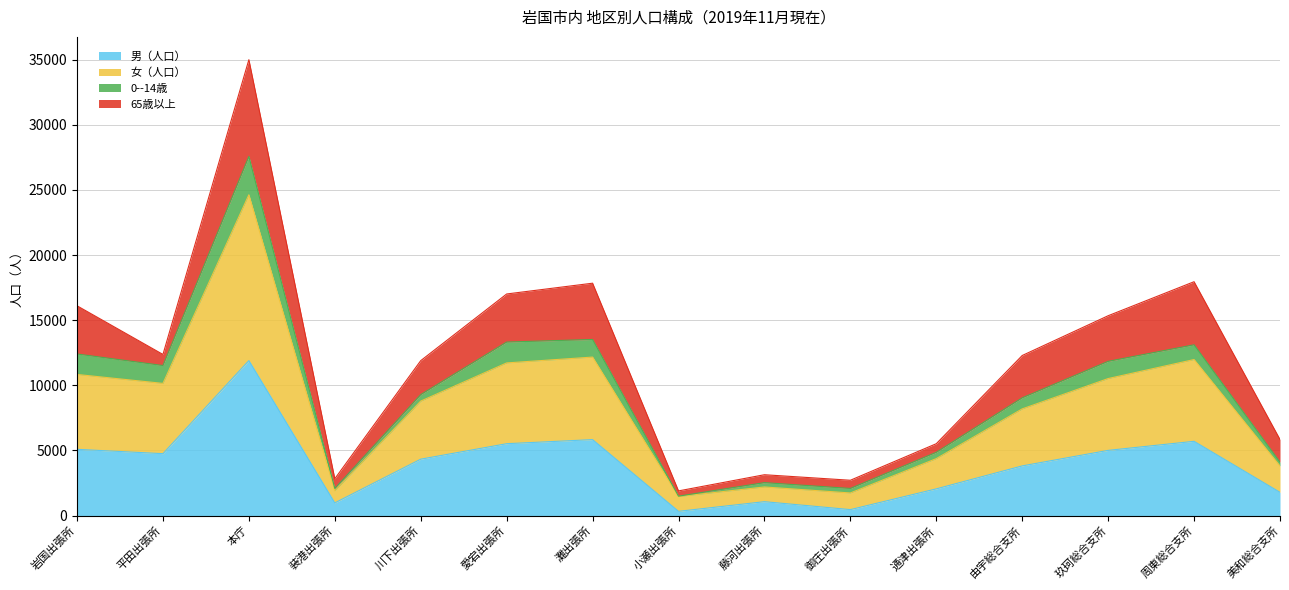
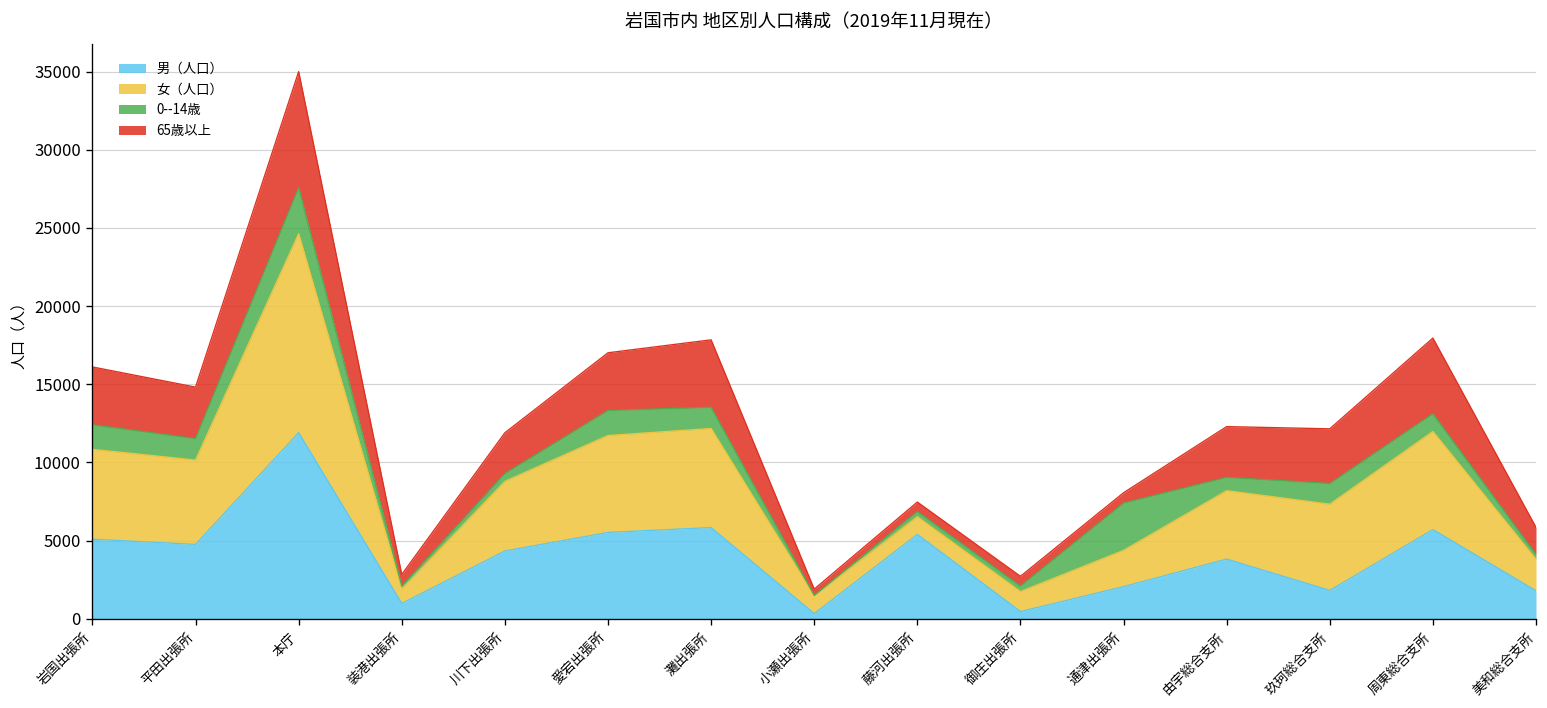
  {
    "男（人口）": {
      "岩国出張所": 5100,
      "平田出張所": 4800,
      "本庁": 11900,
      "装港出張所": 1000,
      "川下出張所": 4300,
      "愛宕出張所": 5500,
      "灘出張所": 5800,
      "小瀬出張所": 300,
-     "藤河出張所": 1100,
+     "藤河出張所": 5400,
      "御庄出張所": 500,
      "通津出張所": 2100,
      "由宇総合支所": 3800,
-     "玖珂総合支所": 5000,
+     "玖珂総合支所": 1800,
      "周東総合支所": 5700,
      "美和総合支所": 1800
    },
    "女（人口）": {
      "岩国出張所": 5700,
      "平田出張所": 5400,
      "本庁": 12700,
      "川下出張所": 4500,
      "愛宕出張所": 6200,
      "灘出張所": 6300,
      "藤河出張所": 1100,
      "御庄出張所": 1300,
      "通津出張所": 2300,
      "由宇総合支所": 4400,
      "玖珂総合支所": 5500,
      "周東総合支所": 6300,
      "美和総合支所": 2000
    },
    "0--14歳": {
      "岩国出張所": 1600,
      "平田出張所": 1400,
      "本庁": 2900,
      "川下出張所": 500,
      "愛宕出張所": 1600,
      "灘出張所": 1400,
      "藤河出張所": 300,
      "御庄出張所": 300,
-     "通津出張所": 500,
+     "通津出張所": 3000,
      "由宇総合支所": 800,
      "玖珂総合支所": 1300,
      "周東総合支所": 1100,
      "美和総合支所": 300
    },
    "65歳以上": {
      "岩国出張所": 3700,
-     "平田出張所": 900,
+     "平田出張所": 3300,
      "本庁": 7400,
      "装港出張所": 700,
      "川下出張所": 2600,
      "愛宕出張所": 3700,
      "灘出張所": 4300,
      "小瀬出張所": 400,
      "藤河出張所": 600,
      "御庄出張所": 600,
      "通津出張所": 700,
      "由宇総合支所": 3300,
      "玖珂総合支所": 3500,
      "周東総合支所": 4800,
      "美和総合支所": 1700
    }
  }
